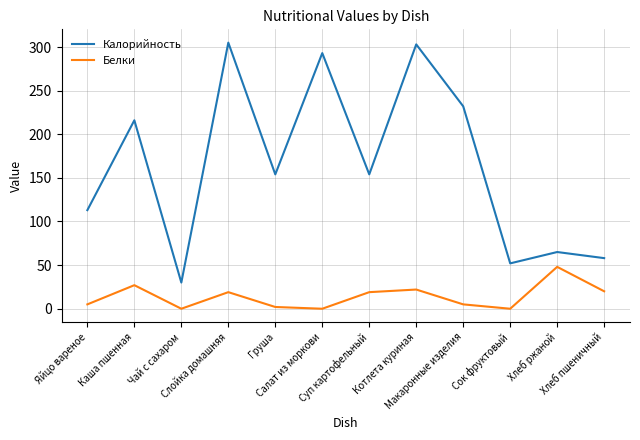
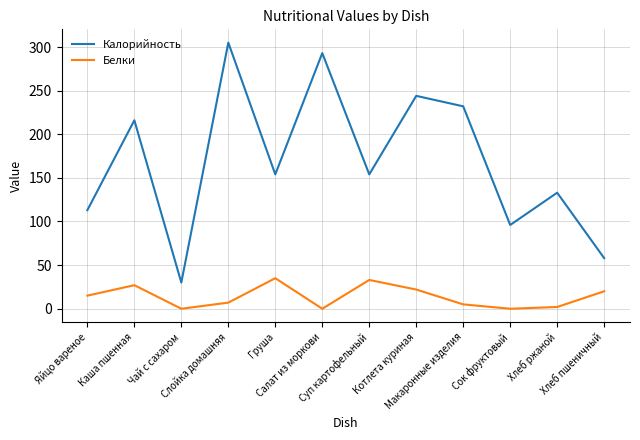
  {
    "Калорийность": {
      "Яйцо вареное": 110,
      "Каша пшенная": 220,
      "Чай с сахаром": 30,
      "Слойка домашняя": 310,
      "Груша": 150,
      "Салат из моркови": 290,
      "Суп картофельный": 150,
-     "Котлета куриная": 300,
+     "Котлета куриная": 240,
      "Макаронные изделия": 230,
-     "Сок фруктовый": 50,
-     "Хлеб ржаной": 70,
+     "Сок фруктовый": 100,
+     "Хлеб ржаной": 130,
      "Хлеб пшеничный": 60
    },
    "Белки": {
-     "Яйцо вареное": 10,
+     "Яйцо вареное": 20,
      "Каша пшенная": 30,
      "Чай с сахаром": 0,
-     "Слойка домашняя": 20,
-     "Груша": 0,
+     "Слойка домашняя": 10,
+     "Груша": 40,
      "Салат из моркови": 0,
-     "Суп картофельный": 20,
+     "Суп картофельный": 30,
      "Котлета куриная": 20,
      "Макаронные изделия": 10,
      "Сок фруктовый": 0,
-     "Хлеб ржаной": 50,
+     "Хлеб ржаной": 0,
      "Хлеб пшеничный": 20
    }
  }
